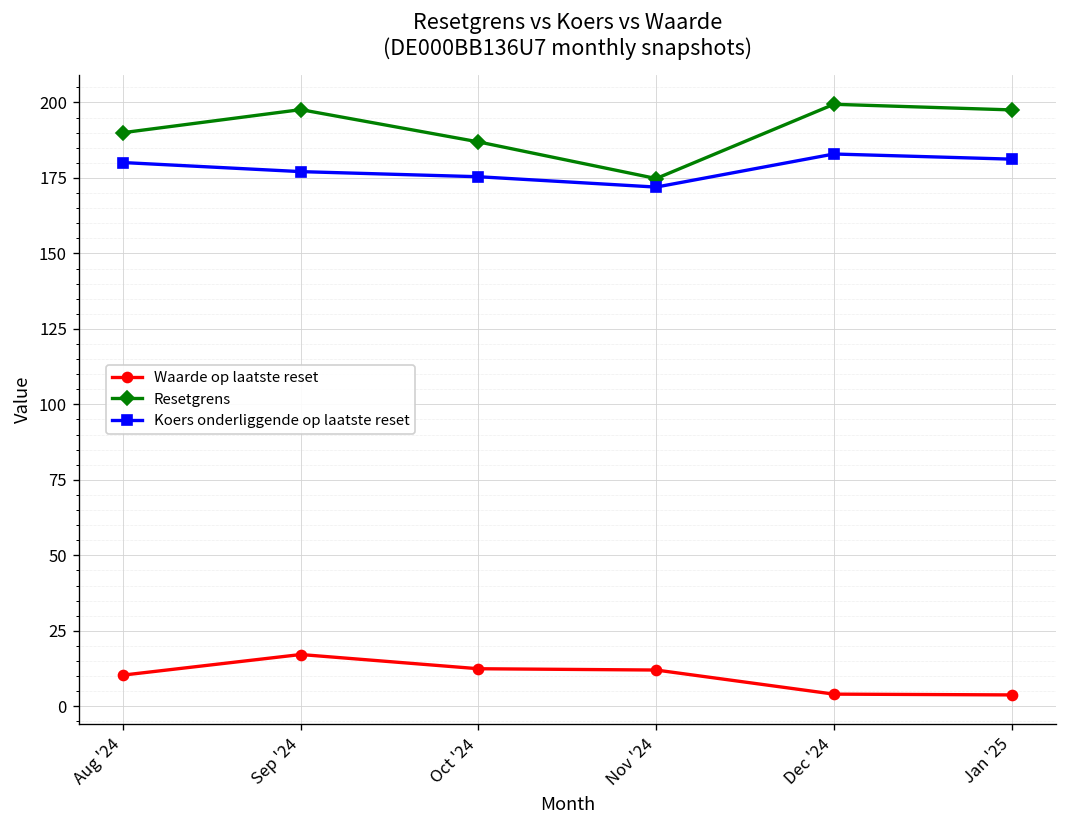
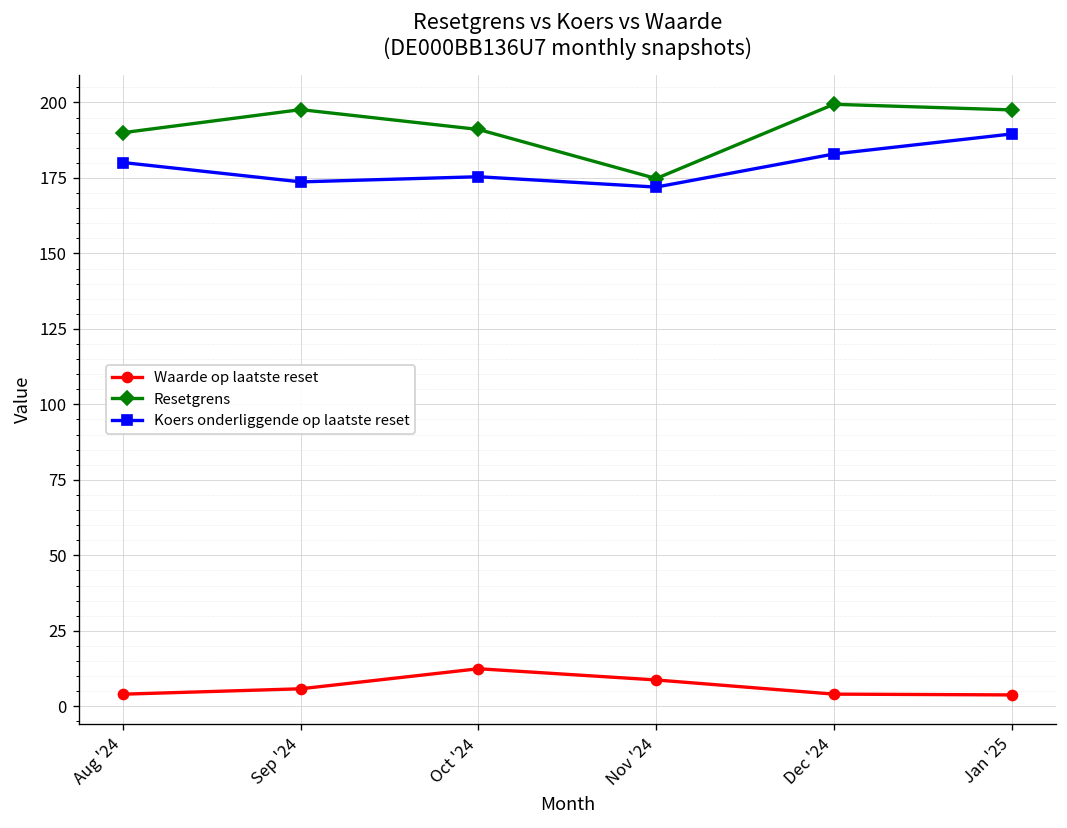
  {
    "Waarde op laatste reset": {
-     "Aug '24": 10,
-     "Sep '24": 17,
+     "Aug '24": 4,
+     "Sep '24": 6,
      "Oct '24": 12,
-     "Nov '24": 12,
+     "Nov '24": 9,
      "Dec '24": 4,
      "Jan '25": 4
    },
    "Resetgrens": {
      "Aug '24": 190,
      "Sep '24": 198,
-     "Oct '24": 187,
+     "Oct '24": 191,
      "Nov '24": 175,
      "Dec '24": 199,
      "Jan '25": 198
    },
    "Koers onderliggende op laatste reset": {
      "Aug '24": 180,
-     "Sep '24": 177,
+     "Sep '24": 174,
      "Oct '24": 175,
      "Nov '24": 172,
      "Dec '24": 183,
-     "Jan '25": 181
+     "Jan '25": 190
    }
  }
